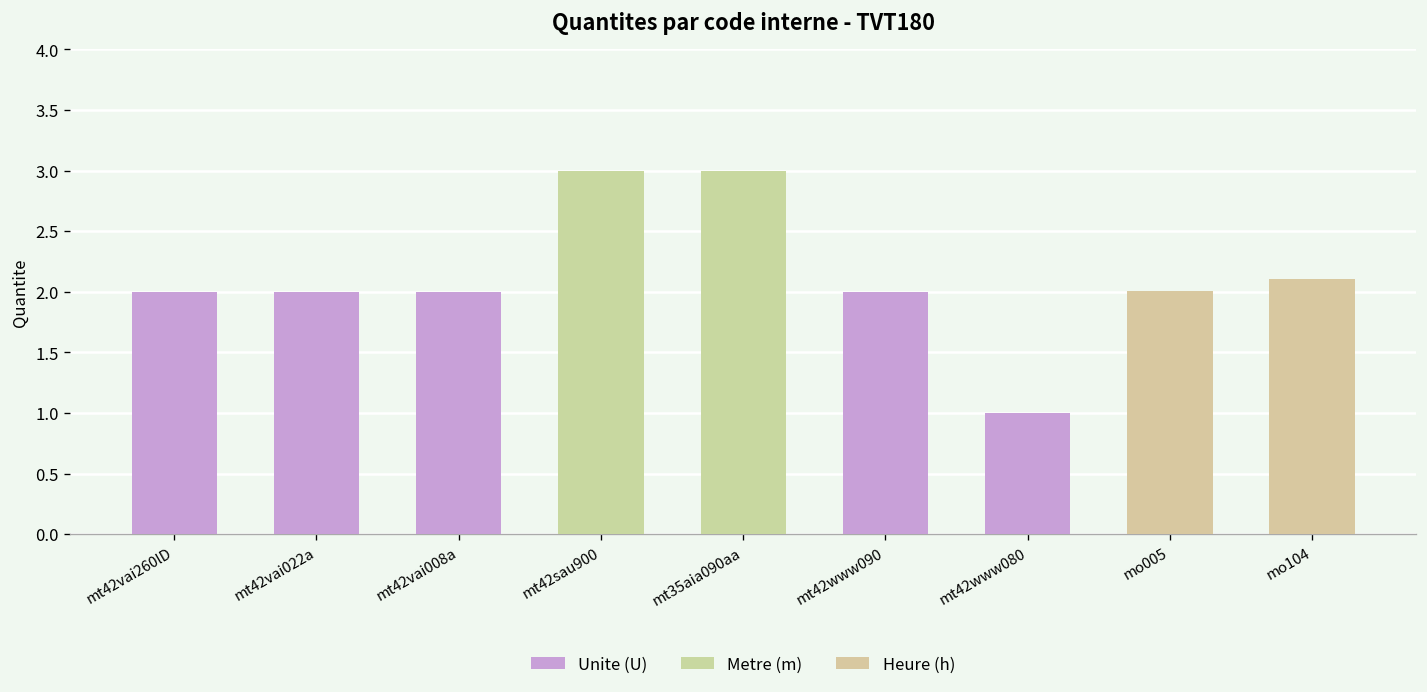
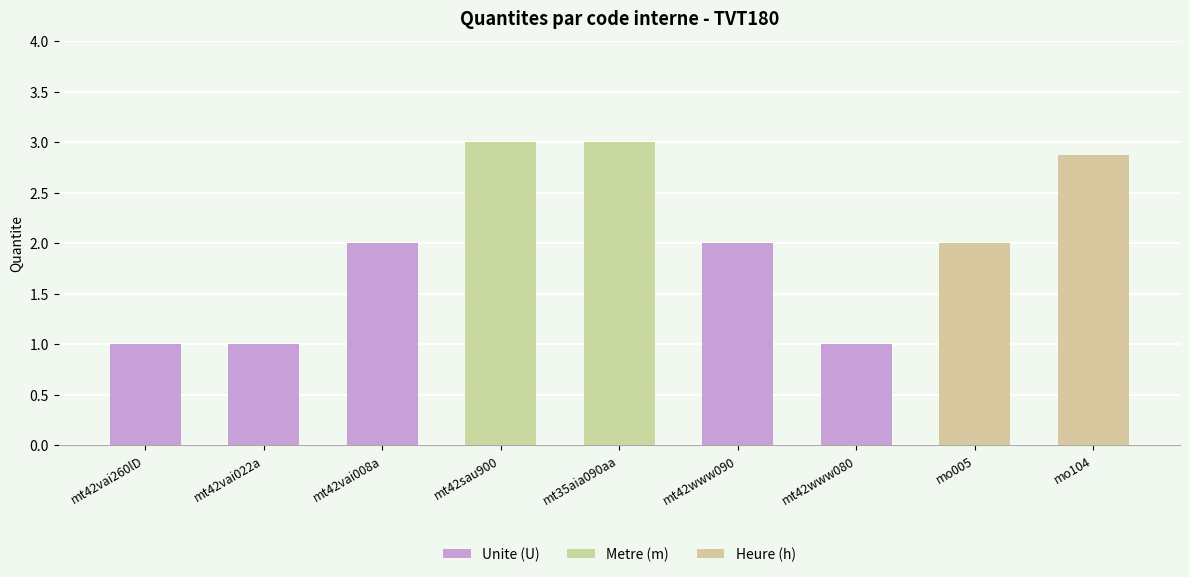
  {
-   "mt42vai260lD": 2,
-   "mt42vai022a": 2,
+   "mt42vai260lD": 1,
+   "mt42vai022a": 1,
    "mt42vai008a": 2.00,
    "mt42sau900": 3.00,
    "mt35aia090aa": 3.00,
    "mt42www090": 2.00,
    "mt42www080": 1.00,
    "mo005": 2.00,
-   "mo104": 2.11
+   "mo104": 2.87
  }
